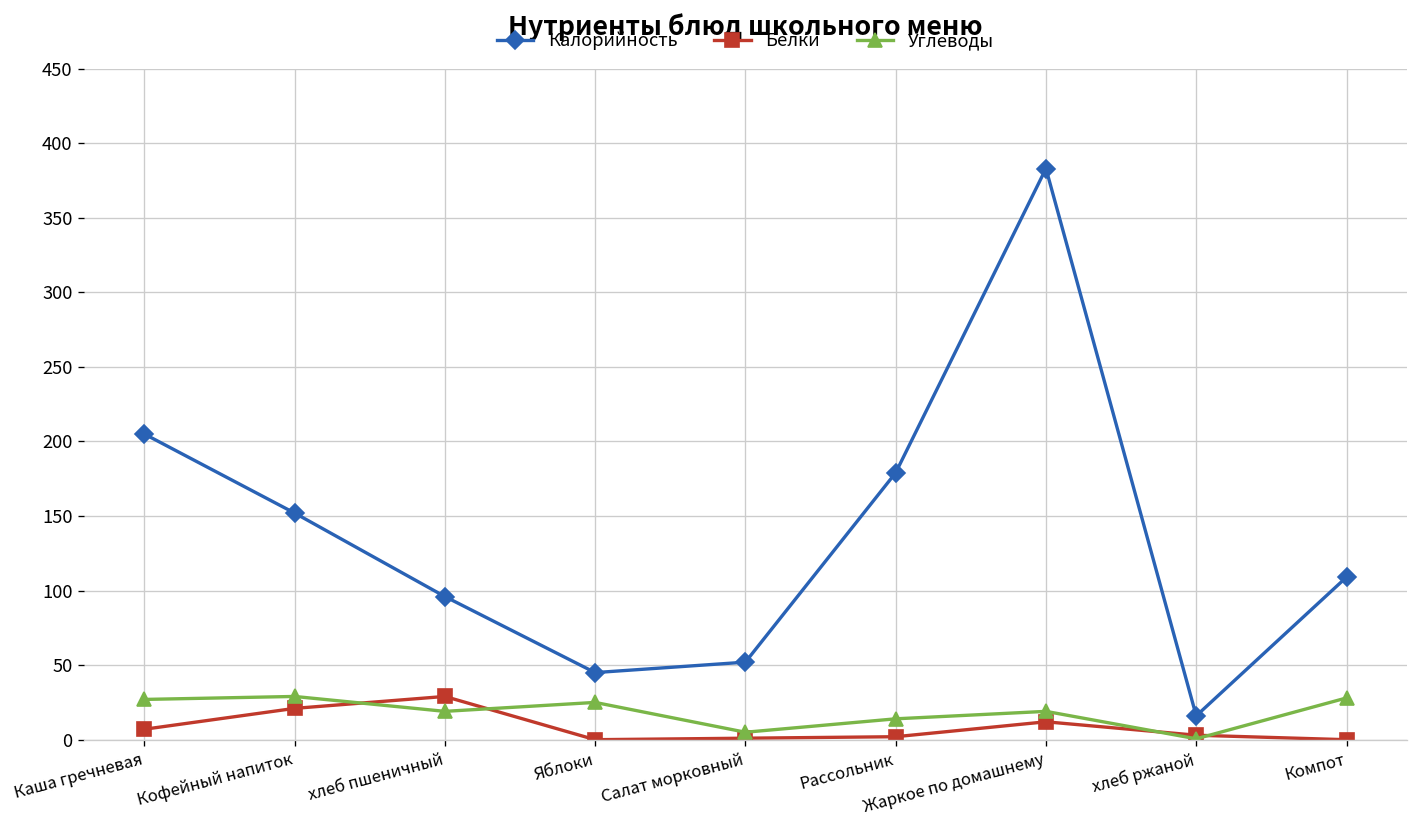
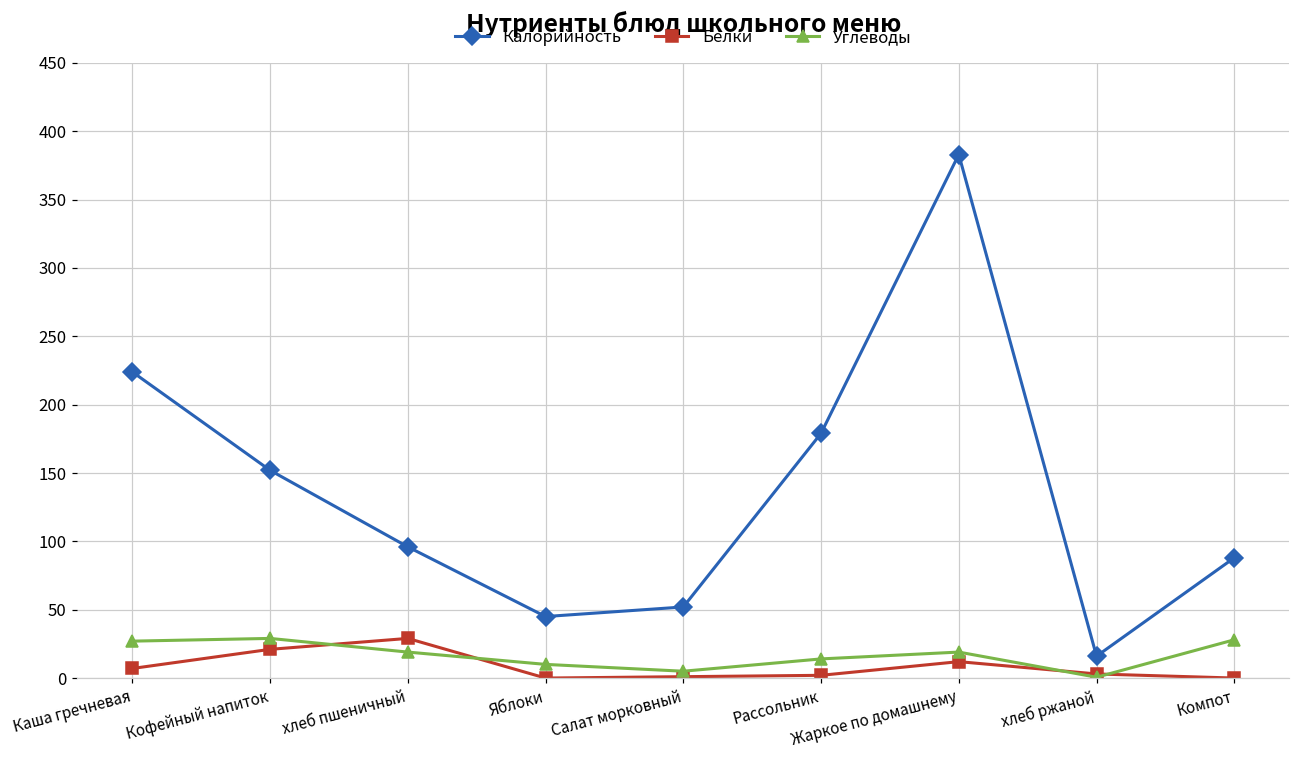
  {
    "Калорийность": {
-     "Каша гречневая": 205,
+     "Каша гречневая": 224,
      "Кофейный напиток": 152,
      "хлеб пшеничный": 96,
      "Яблоки": 45,
      "Салат морковный": 52,
      "Рассольник": 179,
      "Жаркое по домашнему": 383,
      "хлеб ржаной": 16,
-     "Компот": 109
+     "Компот": 88
    },
    "Белки": {
      "Каша гречневая": 7,
      "Кофейный напиток": 21,
      "хлеб пшеничный": 29,
      "Яблоки": 0,
      "Салат морковный": 1,
      "Рассольник": 2,
      "Жаркое по домашнему": 12,
      "хлеб ржаной": 3,
      "Компот": 0
    },
    "Углеводы": {
      "Каша гречневая": 27,
      "Кофейный напиток": 29,
      "хлеб пшеничный": 19,
-     "Яблоки": 25,
+     "Яблоки": 10,
      "Салат морковный": 5,
      "Рассольник": 14,
      "Жаркое по домашнему": 19,
      "хлеб ржаной": 1,
      "Компот": 28
    }
  }
